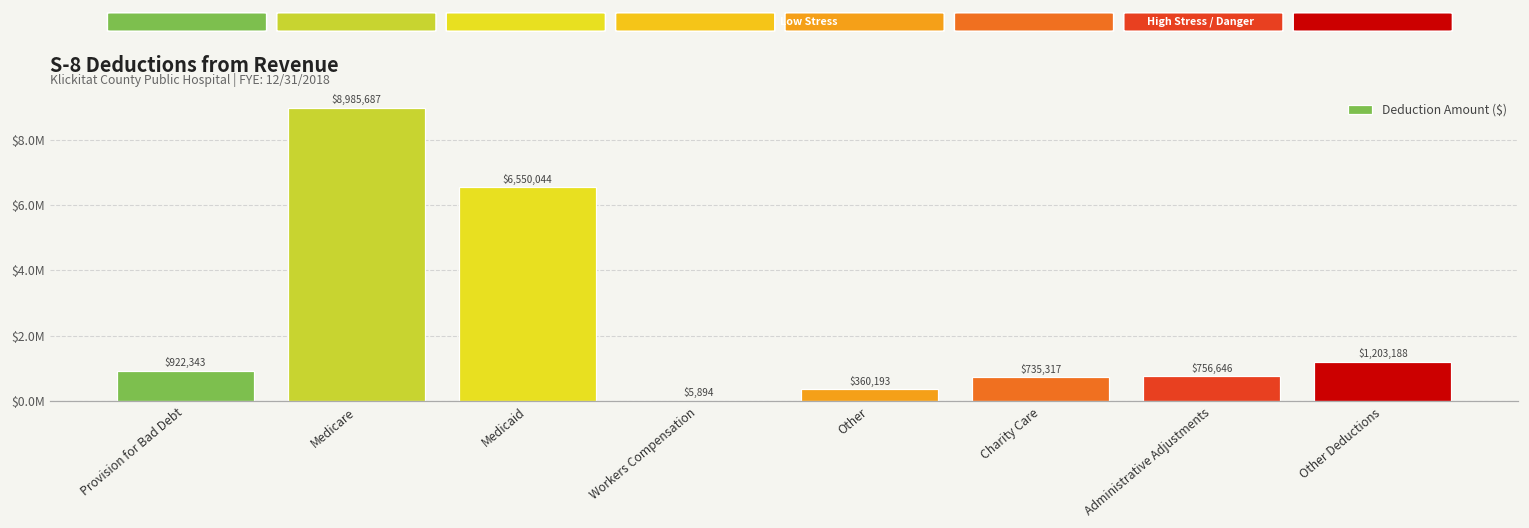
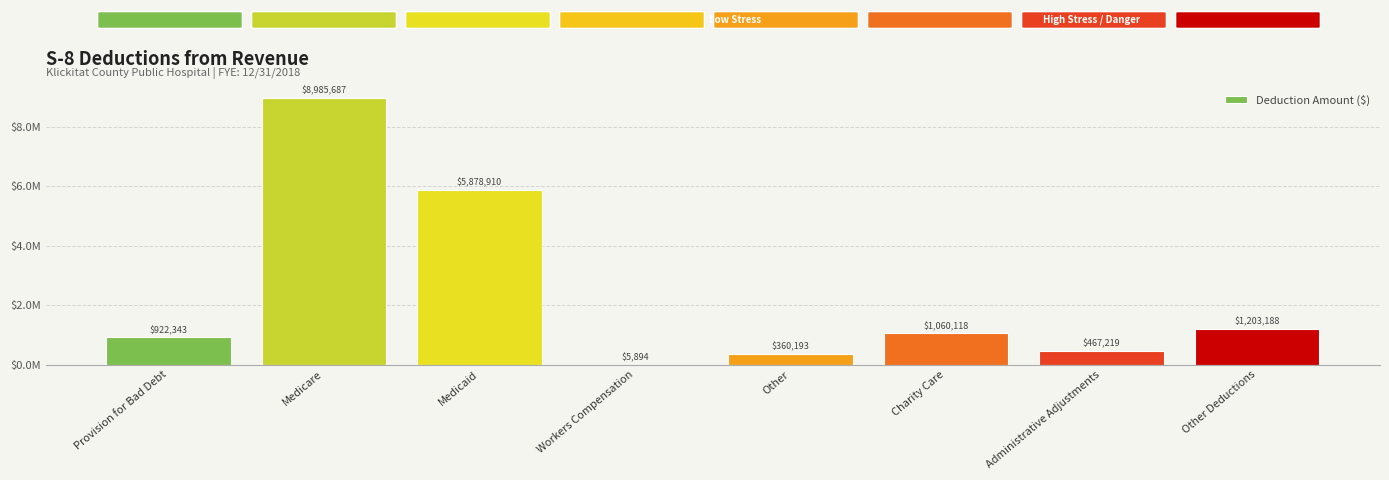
  {
    "Provision for Bad Debt": "$922,343",
    "Medicare": "$8,985,687",
-   "Medicaid": "$6,550,044",
+   "Medicaid": "$5,878,910",
    "Workers Compensation": "$5,894",
    "Other": "$360,193",
-   "Charity Care": "$735,317",
-   "Administrative Adjustments": "$756,646",
+   "Charity Care": "$1,060,118",
+   "Administrative Adjustments": "$467,219",
    "Other Deductions": "$1,203,188"
  }
